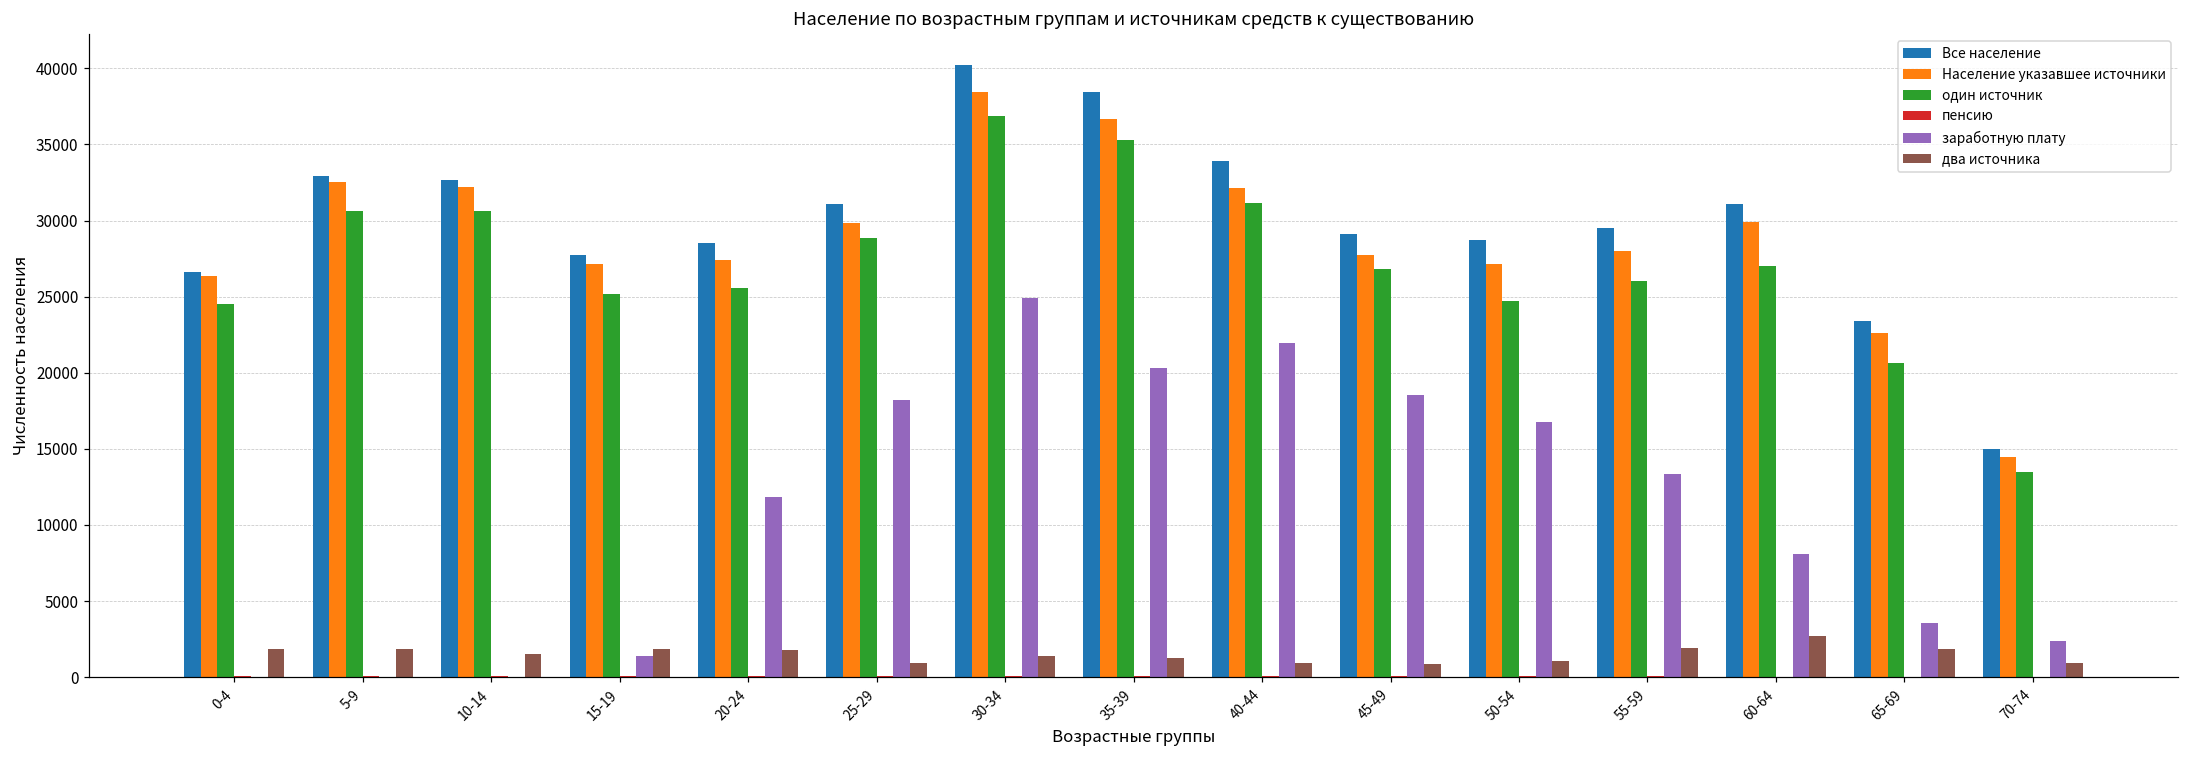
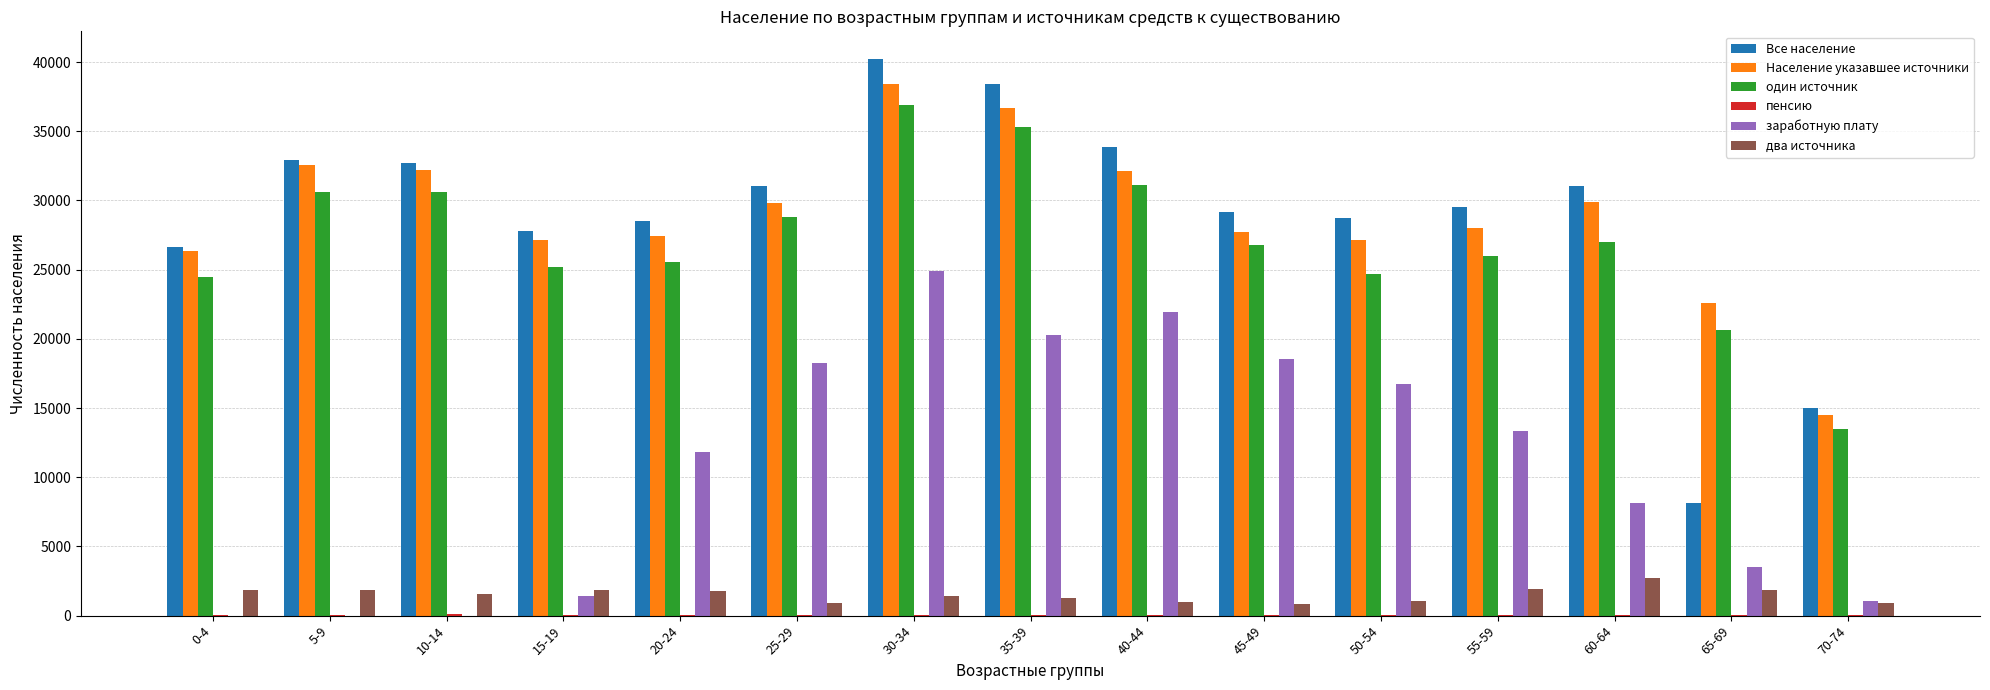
  {
    "Все население": {
      "0-4": 26600,
      "5-9": 32900,
      "10-14": 32700,
      "15-19": 27800,
      "20-24": 28500,
      "25-29": 31100,
      "30-34": 40200,
      "35-39": 38400,
      "40-44": 33900,
      "45-49": 29100,
      "50-54": 28700,
      "55-59": 29500,
      "60-64": 31100,
-     "65-69": 23400,
+     "65-69": 8200,
      "70-74": 15000
    },
    "Население указавшее источники": {
      "0-4": 26300,
      "5-9": 32500,
      "10-14": 32200,
      "15-19": 27100,
      "20-24": 27400,
      "25-29": 29800,
      "30-34": 38400,
      "35-39": 36600,
      "40-44": 32200,
      "45-49": 27700,
      "50-54": 27100,
      "55-59": 28000,
      "60-64": 29900,
      "65-69": 22600,
      "70-74": 14500
    },
    "один источник": {
      "0-4": 24500,
      "5-9": 30600,
      "10-14": 30600,
      "15-19": 25200,
      "20-24": 25600,
      "25-29": 28800,
      "30-34": 36900,
      "35-39": 35300,
      "40-44": 31100,
      "45-49": 26800,
      "50-54": 24700,
      "55-59": 26000,
      "60-64": 27000,
      "65-69": 20600,
      "70-74": 13500
    },
    "заработную плату": {
      "0-4": 0,
      "5-9": 0,
      "10-14": 0,
      "15-19": 1400,
      "20-24": 11900,
      "25-29": 18200,
      "30-34": 24900,
      "35-39": 20300,
      "40-44": 21900,
      "45-49": 18600,
      "50-54": 16800,
      "55-59": 13400,
      "60-64": 8100,
      "65-69": 3500,
-     "70-74": 2400
+     "70-74": 1100
    },
    "два источника": {
      "0-4": 1800,
      "5-9": 1900,
      "10-14": 1600,
      "15-19": 1900,
      "20-24": 1800,
      "25-29": 900,
      "30-34": 1400,
      "35-39": 1300,
      "40-44": 1000,
      "45-49": 900,
      "50-54": 1100,
      "55-59": 1900,
      "60-64": 2700,
      "65-69": 1900,
      "70-74": 900
    }
  }
